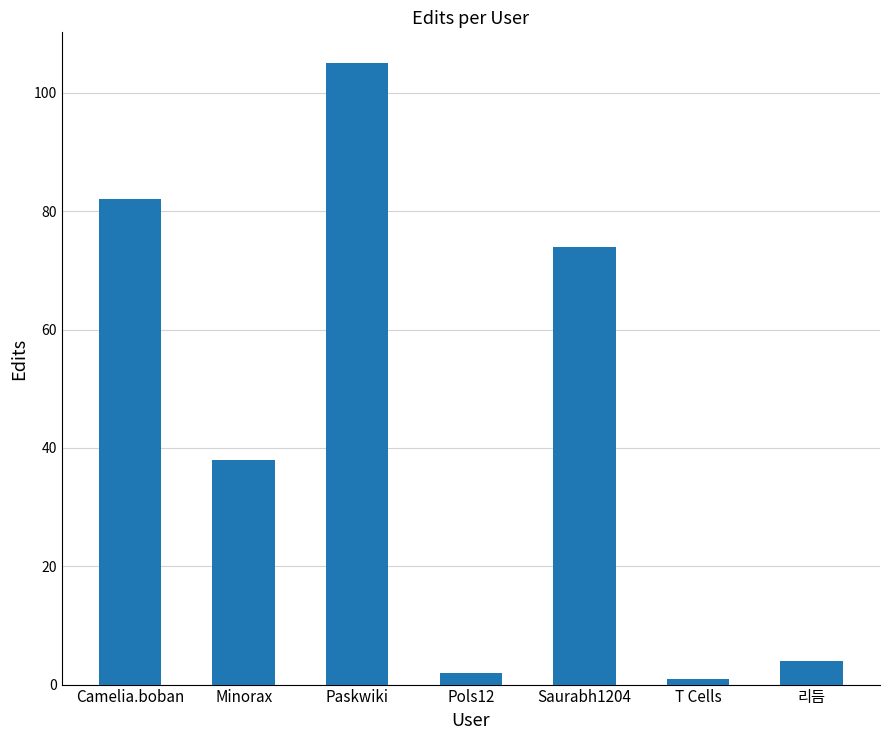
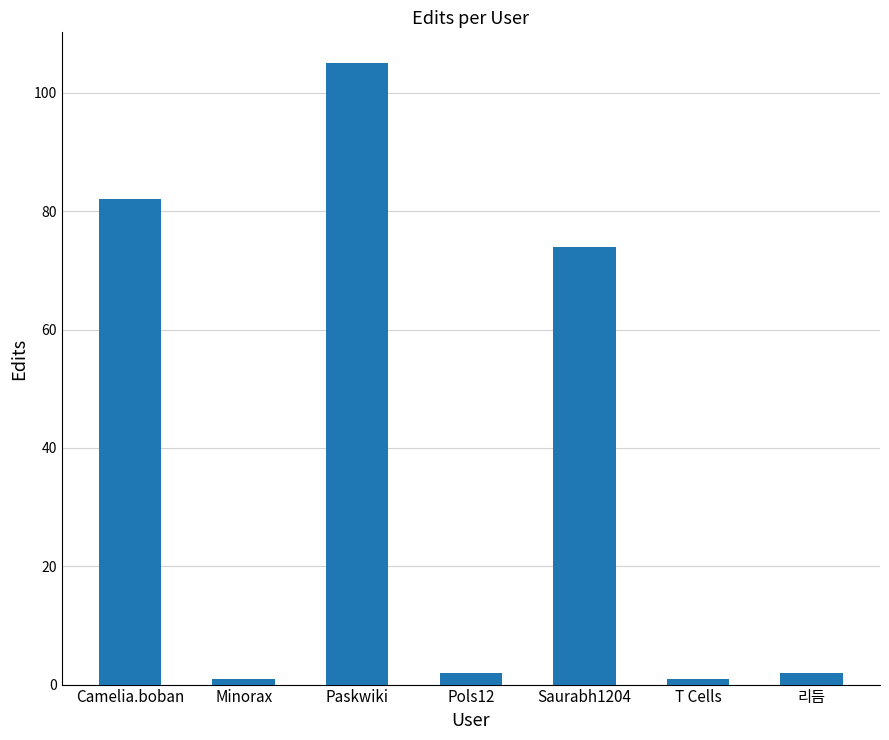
  {
    "Camelia.boban": 82,
-   "Minorax": 38,
+   "Minorax": 1,
    "Paskwiki": 105,
    "Pols12": 2,
    "Saurabh1204": 74,
    "T Cells": 1,
-   "리듬": 4
+   "리듬": 2
  }
